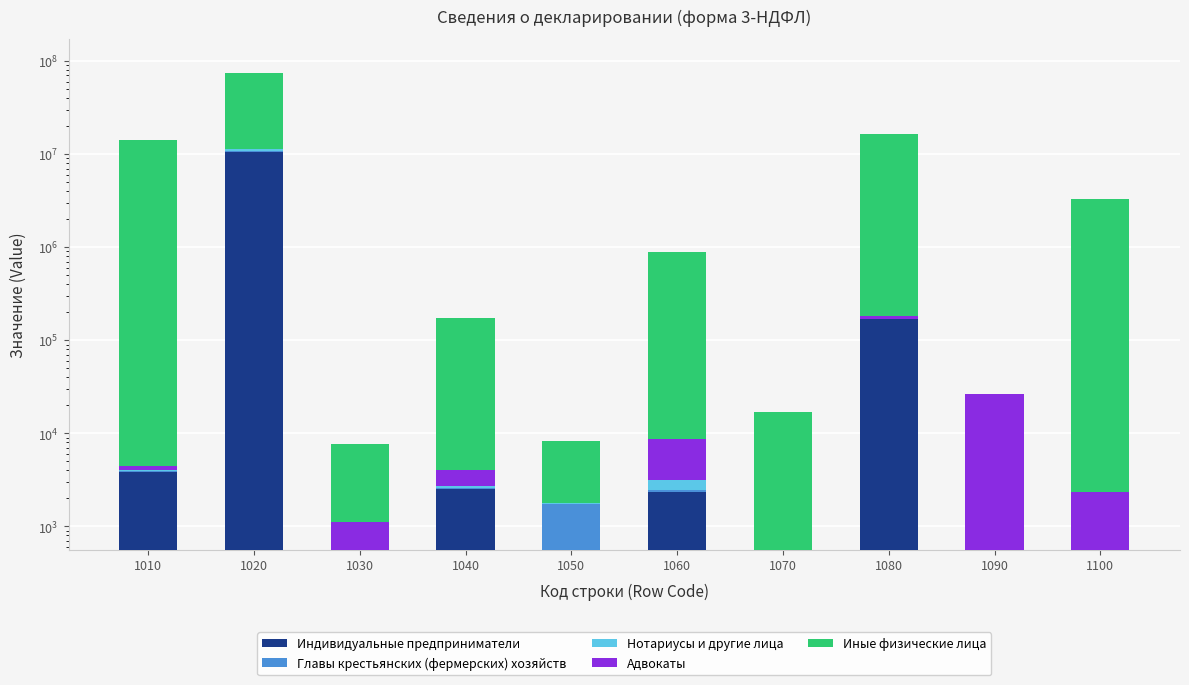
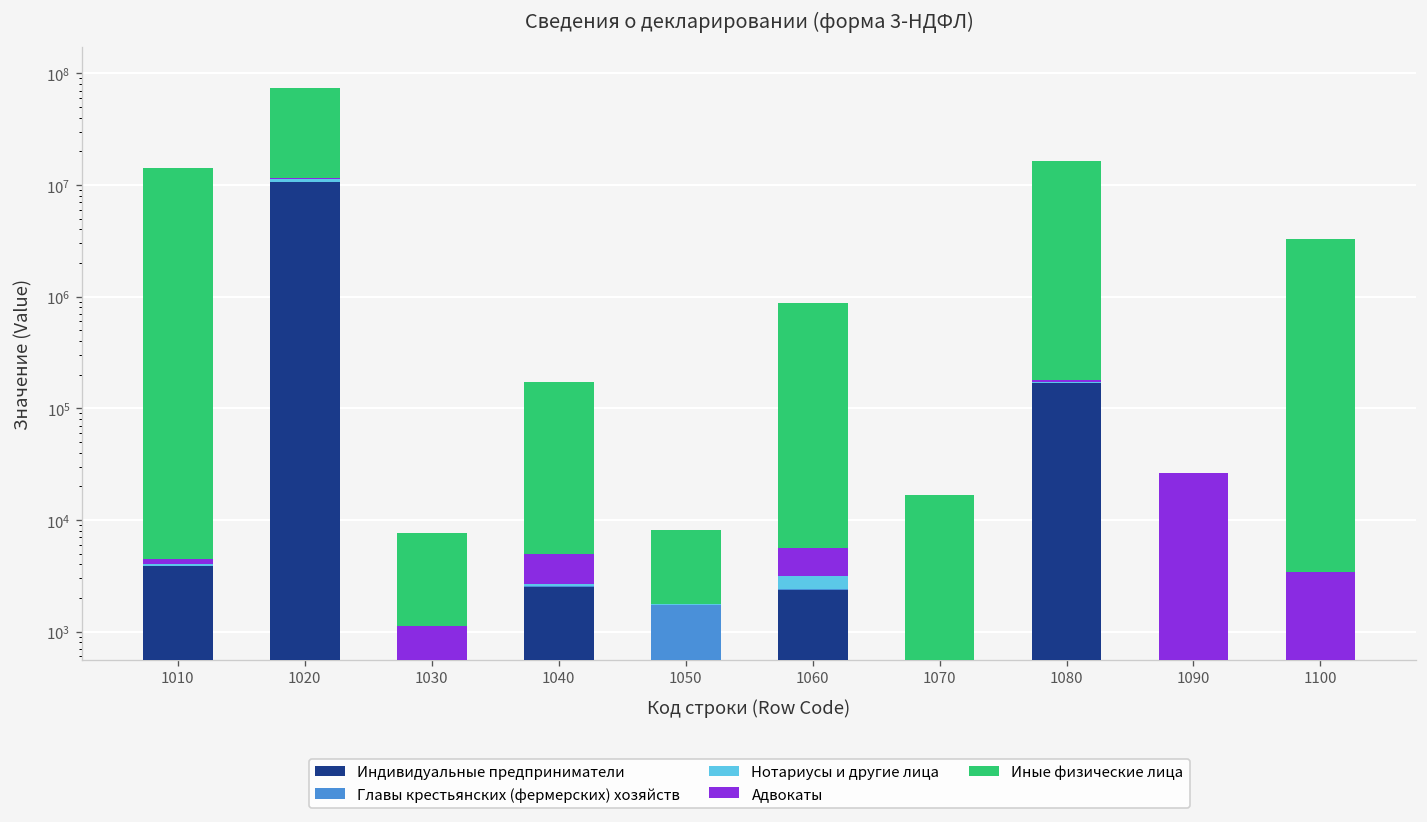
  {
    "Индивидуальные предприниматели": {
      "1010": 3800,
      "1020": 11000000,
      "1040": 2500,
      "1060": 2400,
      "1080": 170000
    },
    "Главы крестьянских (фермерских) хозяйств": {
      "1010": 60,
      "1020": 70000,
      "1040": 50,
      "1050": 1700,
      "1060": 80,
      "1080": 360
    },
    "Нотариусы и другие лица": {
      "1010": 140,
      "1020": 600000,
      "1040": 110,
      "1050": 28,
      "1060": 700,
      "1080": 3000,
      "1100": 370
    },
    "Адвокаты": {
      "1010": 400,
      "1020": 170000,
      "1030": 1000,
-     "1040": 1300,
+     "1040": 2300,
      "1050": 9,
-     "1060": 6000,
+     "1060": 2400,
      "1080": 9000,
      "1090": 26000,
-     "1100": 1800
+     "1100": 2900
    },
    "Иные физические лица": {
      "1010": 14000000,
      "1020": 60000000,
      "1030": 7000,
      "1040": 170000,
      "1050": 6000,
      "1060": 900000,
      "1070": 16000,
      "1080": 16000000,
      "1090": 34,
      "1100": 3300000
    }
  }
